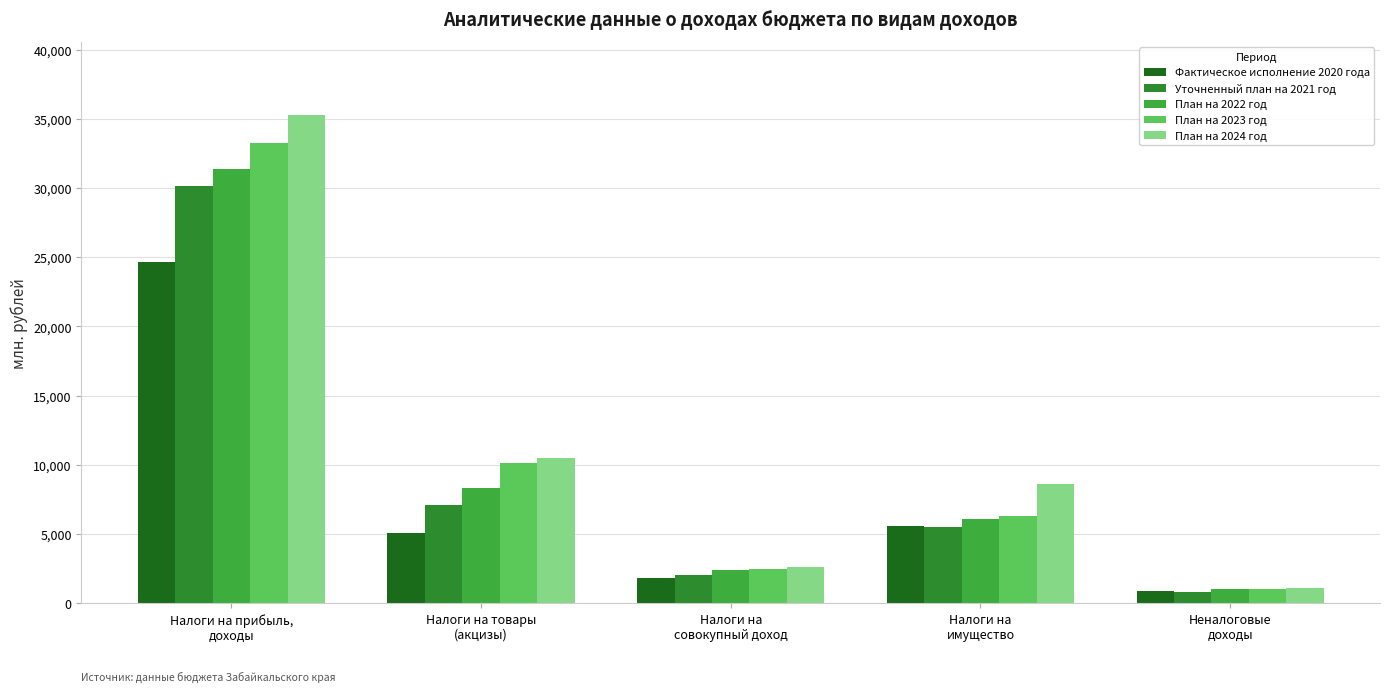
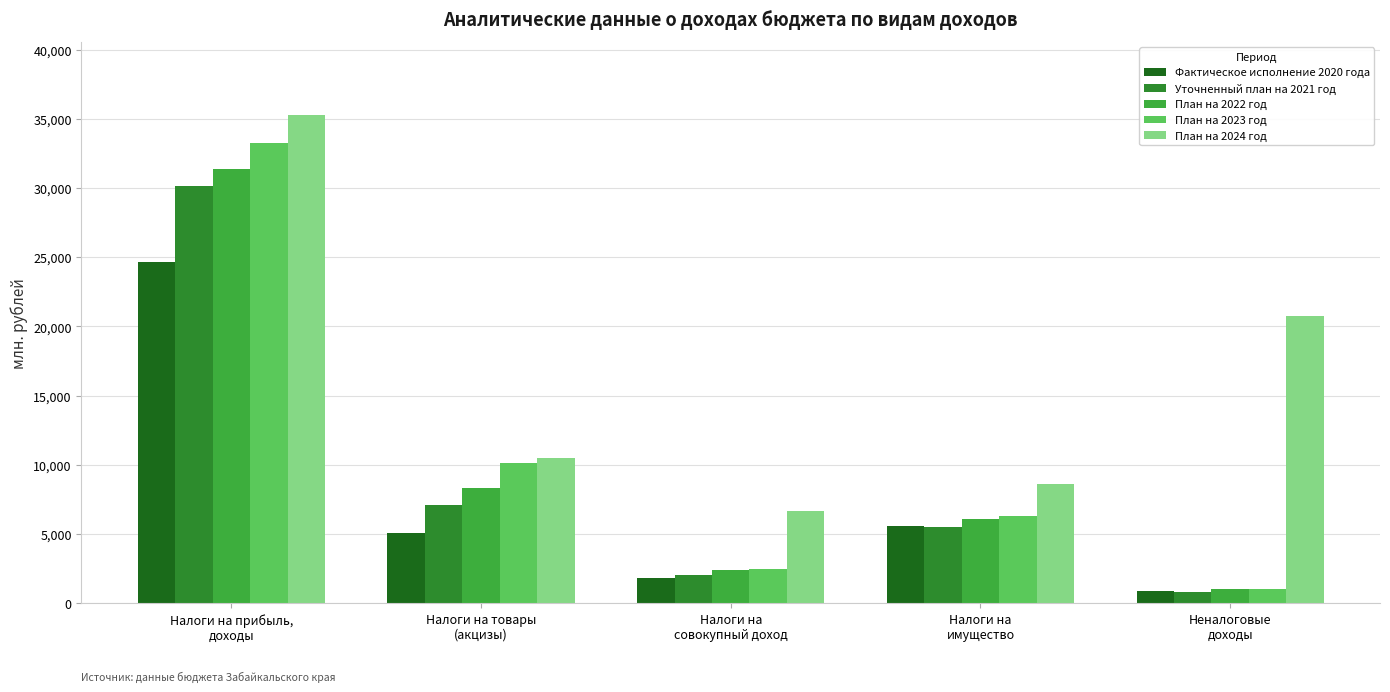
  {
    "План на 2024 год": {
      "Налоги на прибыль, доходы": "35,300",
      "Налоги на товары (акцизы)": "10,500",
-     "Налоги на совокупный доход": "2,600",
+     "Налоги на совокупный доход": "6,700",
      "Налоги на имущество": "8,600",
-     "Неналоговые доходы": "1,100"
+     "Неналоговые доходы": "20,700"
    }
  }
